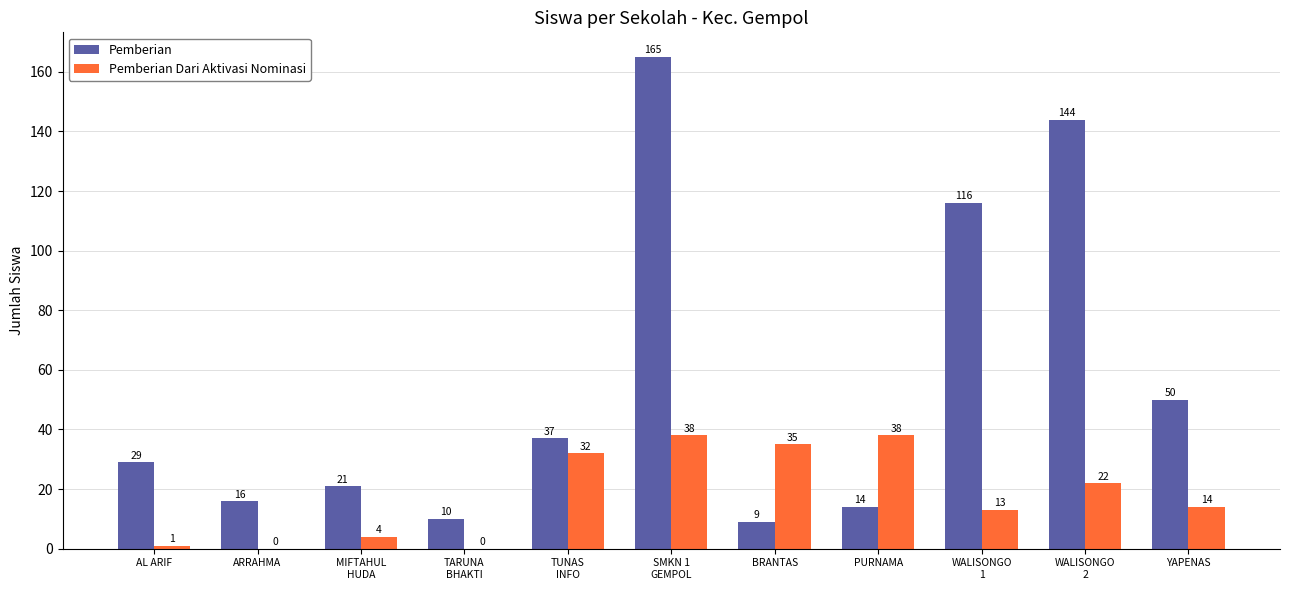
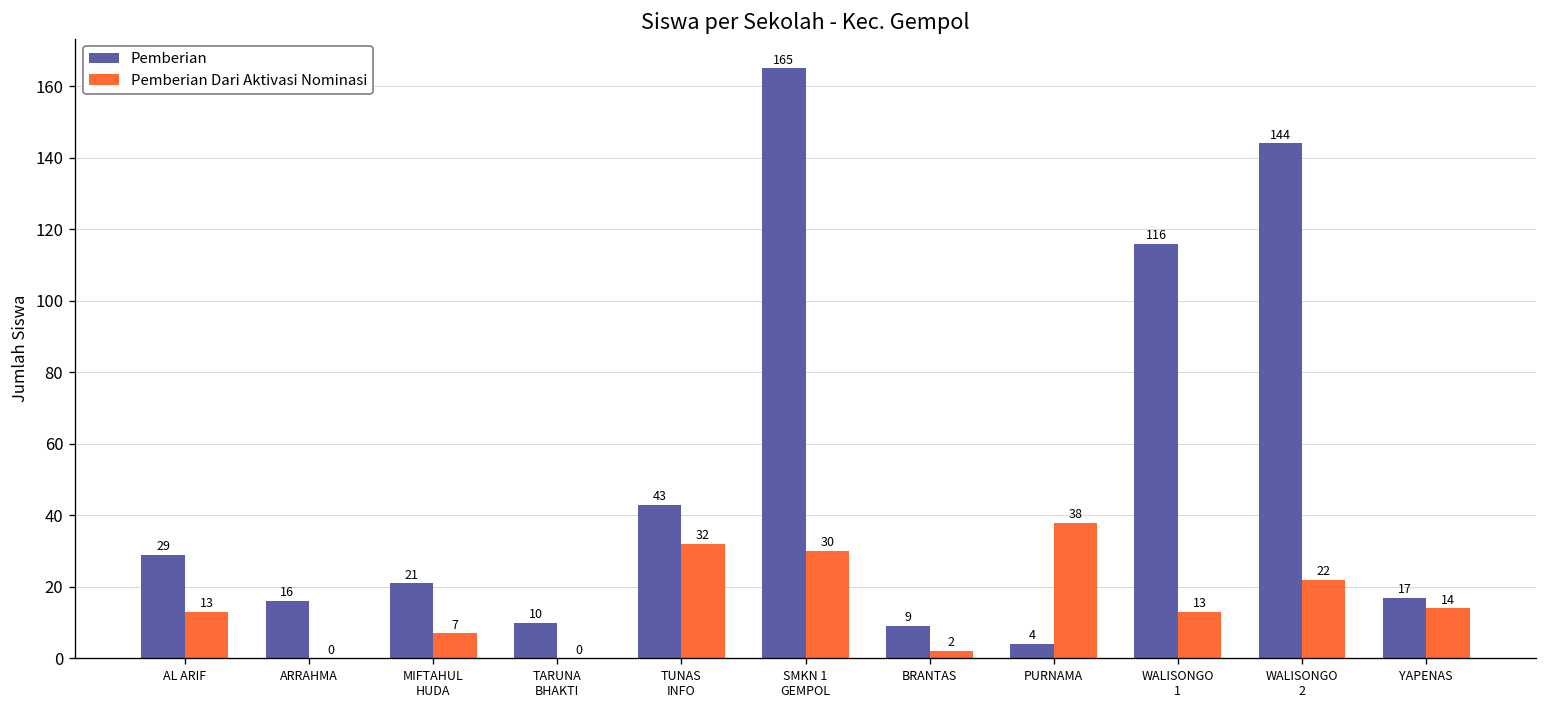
  {
    "Pemberian": {
      "AL ARIF": 29,
      "ARRAHMA": 16,
      "MIFTAHUL HUDA": 21,
      "TARUNA BHAKTI": 10,
-     "TUNAS INFO": 37,
+     "TUNAS INFO": 43,
      "SMKN 1 GEMPOL": 165,
      "BRANTAS": 9,
-     "PURNAMA": 14,
+     "PURNAMA": 4,
      "WALISONGO 1": 116,
      "WALISONGO 2": 144,
-     "YAPENAS": 50
+     "YAPENAS": 17
    },
    "Pemberian Dari Aktivasi Nominasi": {
-     "AL ARIF": 1,
+     "AL ARIF": 13,
      "ARRAHMA": 0,
-     "MIFTAHUL HUDA": 4,
+     "MIFTAHUL HUDA": 7,
      "TARUNA BHAKTI": 0,
      "TUNAS INFO": 32,
-     "SMKN 1 GEMPOL": 38,
-     "BRANTAS": 35,
+     "SMKN 1 GEMPOL": 30,
+     "BRANTAS": 2,
      "PURNAMA": 38,
      "WALISONGO 1": 13,
      "WALISONGO 2": 22,
      "YAPENAS": 14
    }
  }
